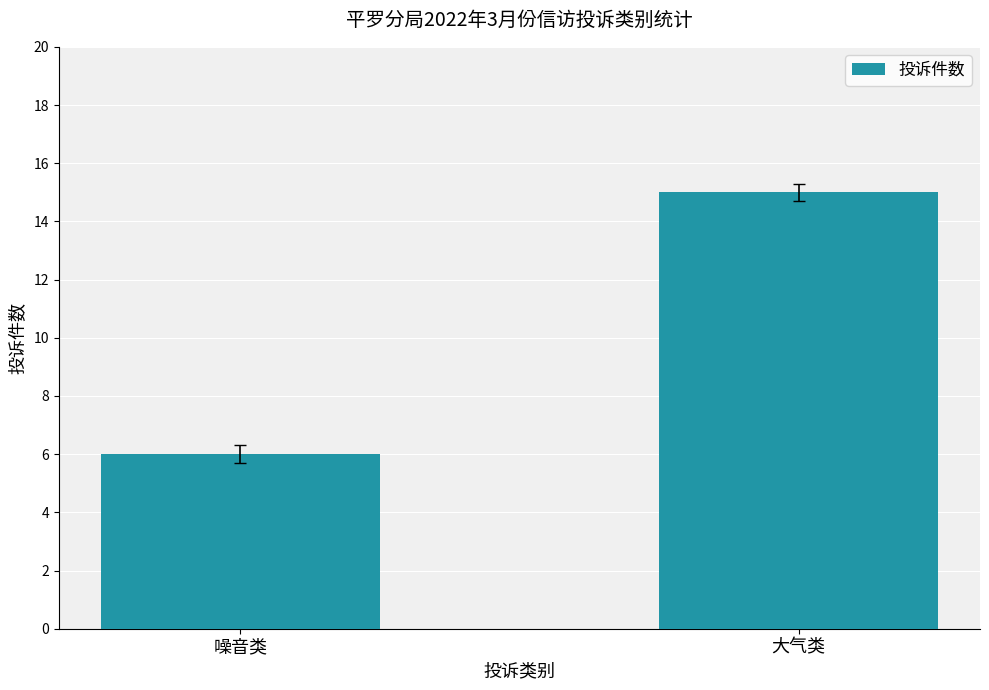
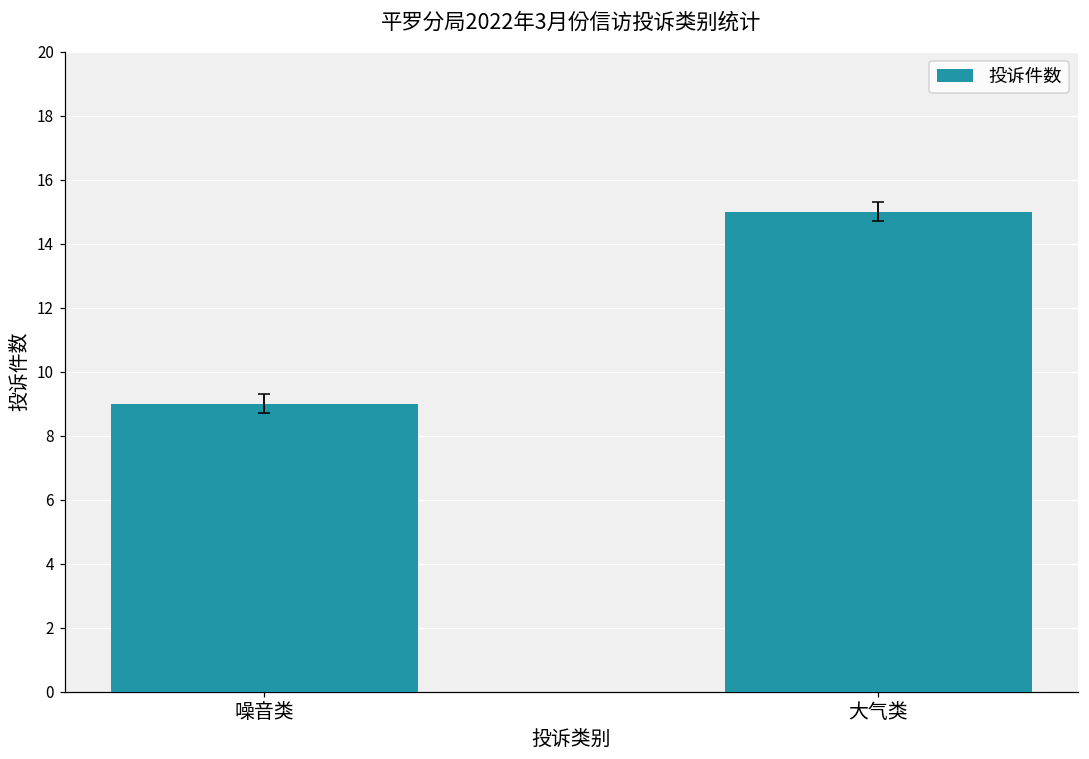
  {
    "投诉件数": {
-     "噪音类": 6,
+     "噪音类": 9,
      "大气类": 15
    }
  }
